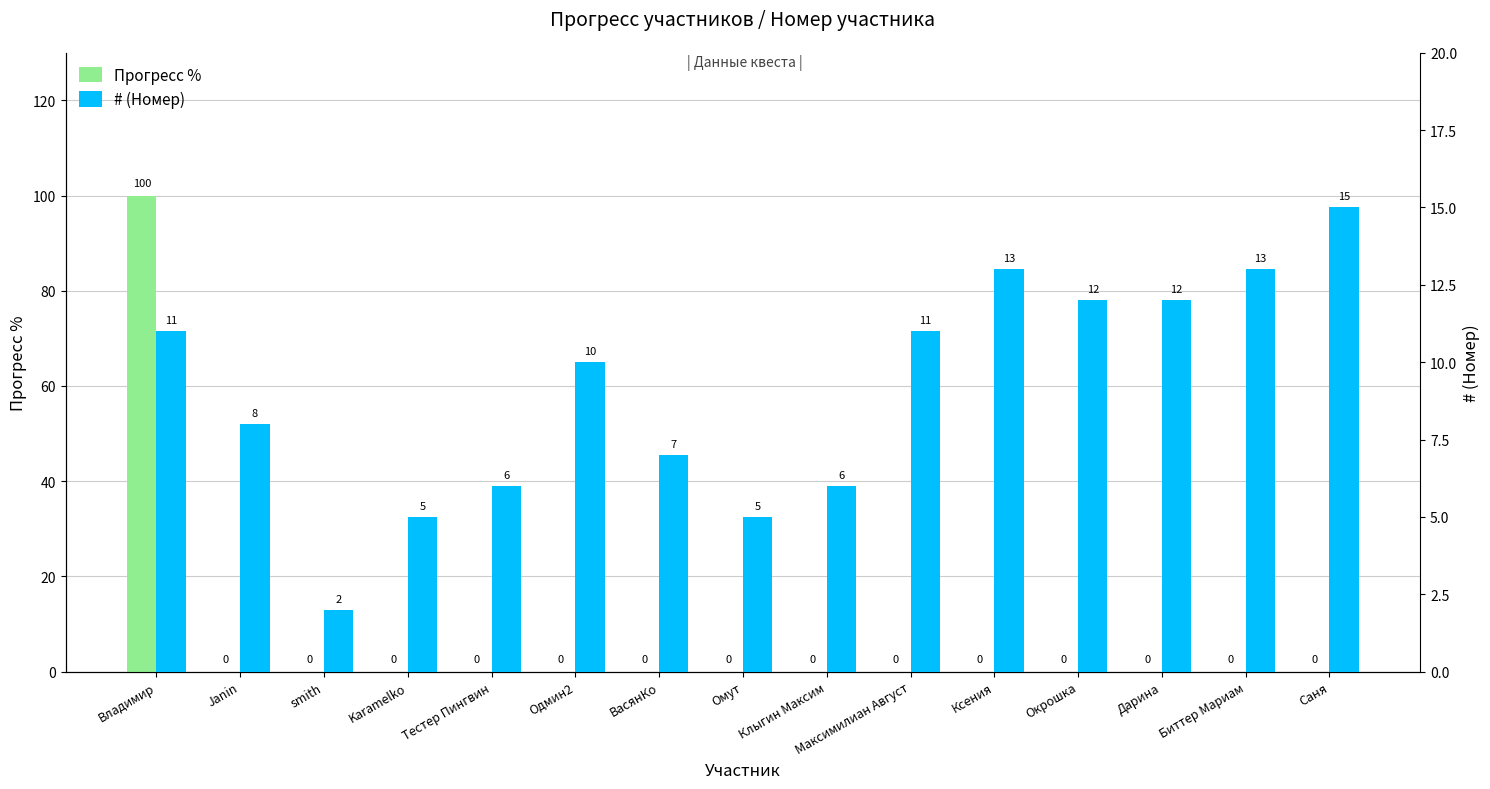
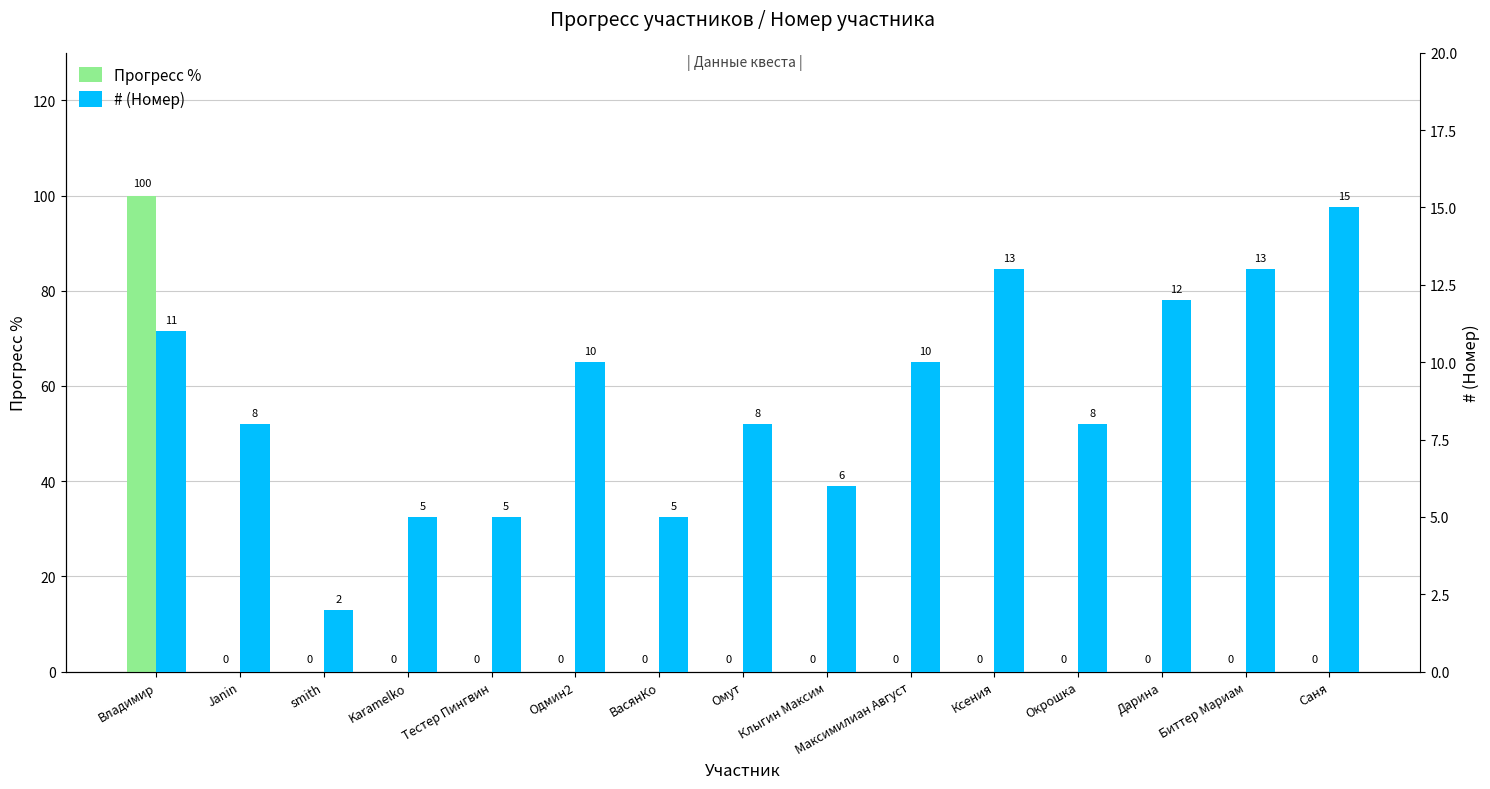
  {
    "Прогресс %": {
      "Владимир": 100,
      "Janin": 0,
      "smith": 0,
      "Karamelko": 0,
      "Тестер Пингвин": 0,
      "Одмин2": 0,
      "ВасянКо": 0,
      "Омут": 0,
      "Клыгин Максим": 0,
      "Максимилиан Август": 0,
      "Ксения": 0,
      "Окрошка": 0,
      "Дарина": 0,
      "Биттер Мариам": 0,
      "Саня": 0
    },
    "# (Номер)": {
      "Владимир": 11,
      "Janin": 8,
      "smith": 2,
      "Karamelko": 5,
-     "Тестер Пингвин": 6,
+     "Тестер Пингвин": 5,
      "Одмин2": 10,
-     "ВасянКо": 7,
-     "Омут": 5,
+     "ВасянКо": 5,
+     "Омут": 8,
      "Клыгин Максим": 6,
-     "Максимилиан Август": 11,
+     "Максимилиан Август": 10,
      "Ксения": 13,
-     "Окрошка": 12,
+     "Окрошка": 8,
      "Дарина": 12,
      "Биттер Мариам": 13,
      "Саня": 15
    }
  }
